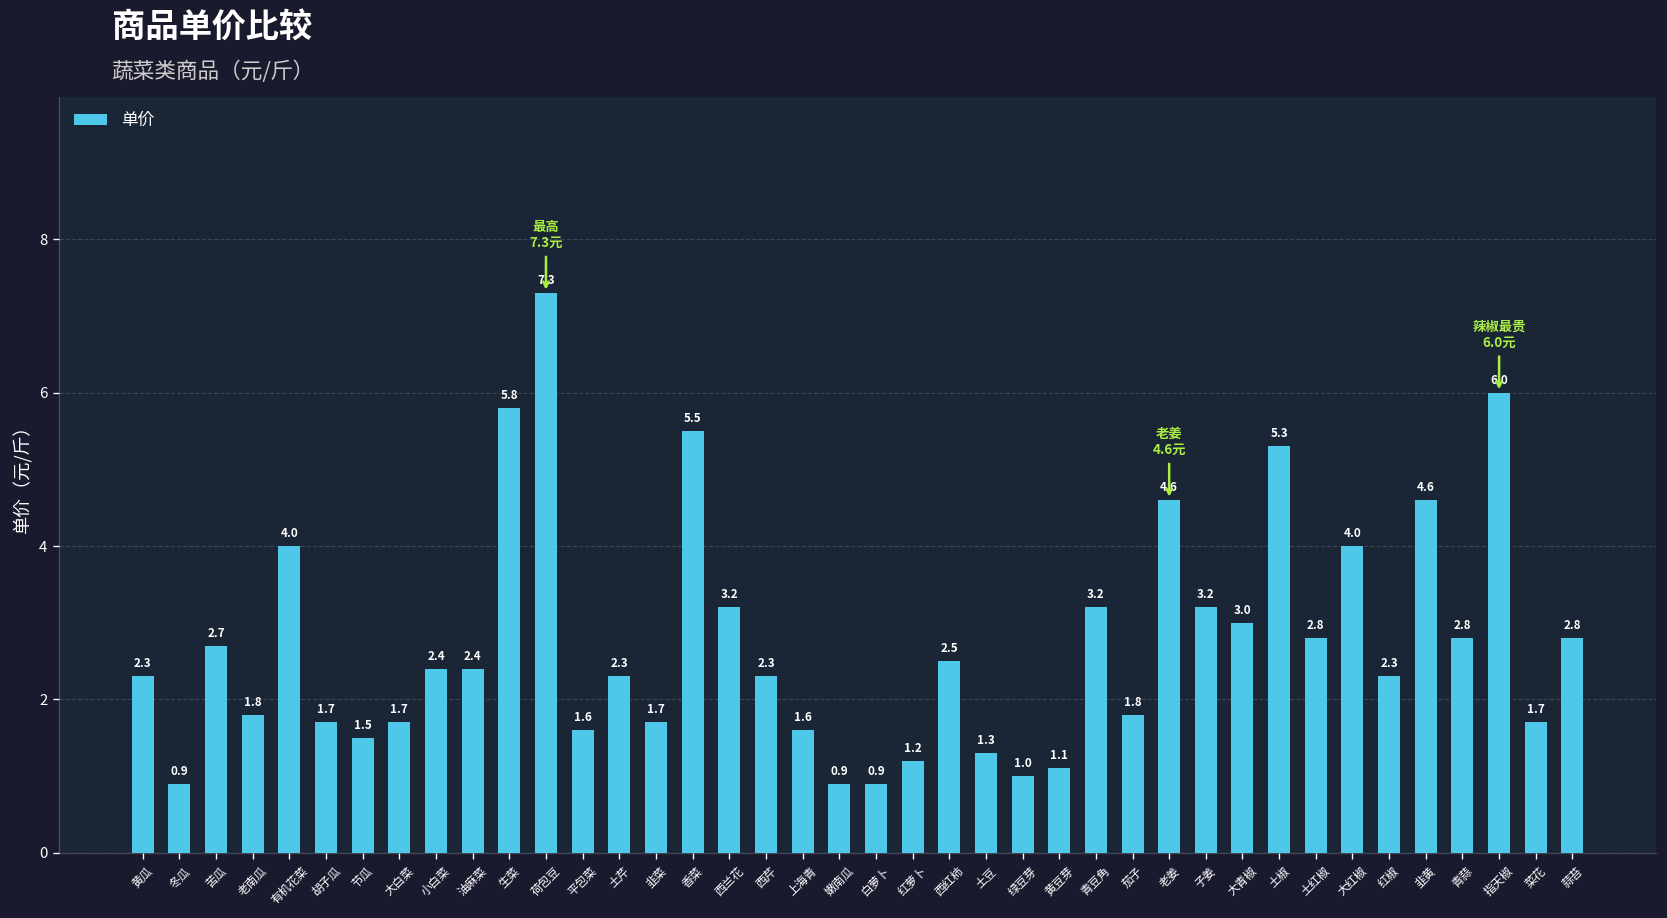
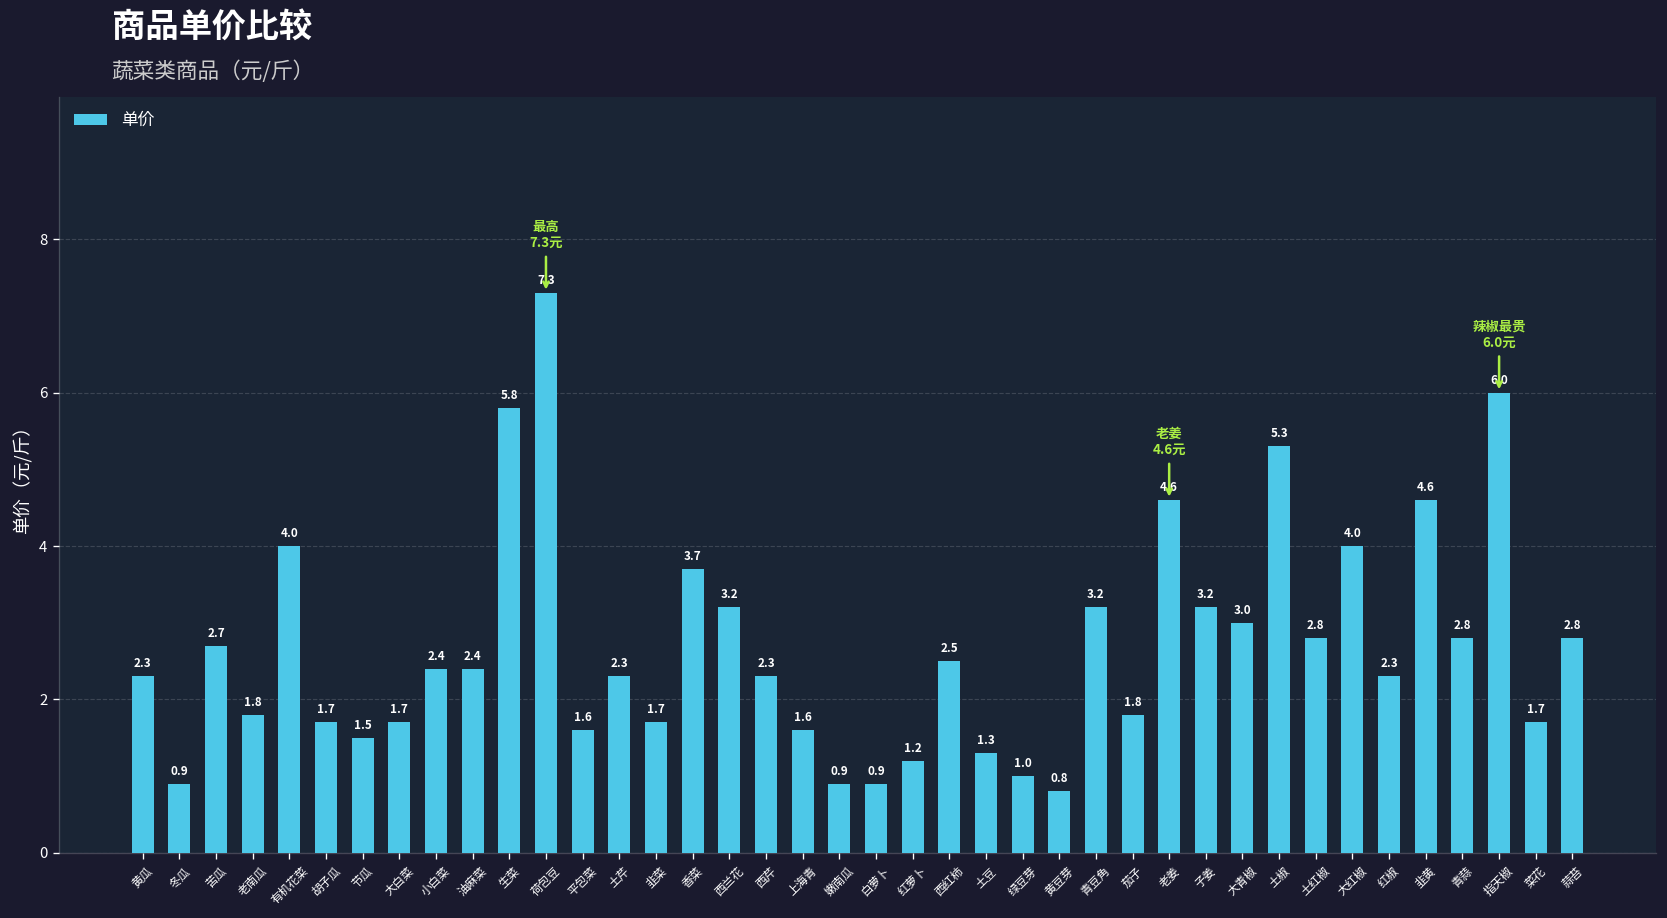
  {
    "黄瓜": "2.3",
    "冬瓜": "0.9",
    "苦瓜": "2.7",
    "老南瓜": "1.8",
    "有机花菜": "4.0",
    "胡子瓜": "1.7",
    "节瓜": "1.5",
    "大白菜": "1.7",
    "小白菜": "2.4",
    "油麻菜": "2.4",
    "生菜": "5.8",
    "荷包豆": "7.3元",
    "平包菜": "1.6",
    "土芹": "2.3",
    "韭菜": "1.7",
-   "香菜": "5.5",
+   "香菜": "3.7",
    "西兰花": "3.2",
    "西芹": "2.3",
    "上海青": "1.6",
    "嫩南瓜": "0.9",
    "白萝卜": "0.9",
    "红萝卜": "1.2",
    "西红柿": "2.5",
    "土豆": "1.3",
    "绿豆芽": "1.0",
-   "黄豆芽": "1.1",
+   "黄豆芽": "0.8",
    "青豆角": "3.2",
    "茄子": "1.8",
    "老姜": "4.6元",
    "子姜": "3.2",
    "大青椒": "3.0",
    "土椒": "5.3",
    "土红椒": "2.8",
    "大红椒": "4.0",
    "红椒": "2.3",
    "韭黄": "4.6",
    "青蒜": "2.8",
    "指天椒": "6.0元",
    "菜花": "1.7",
    "蒜苔": "2.8"
  }
